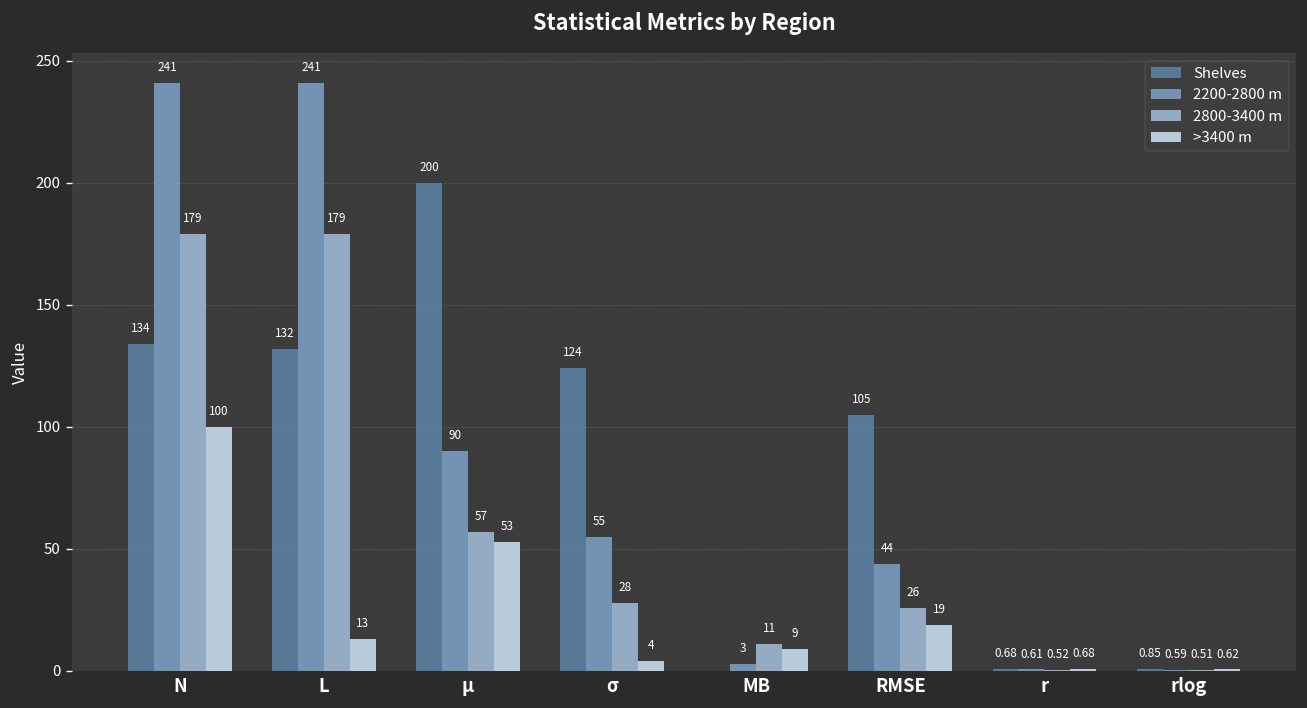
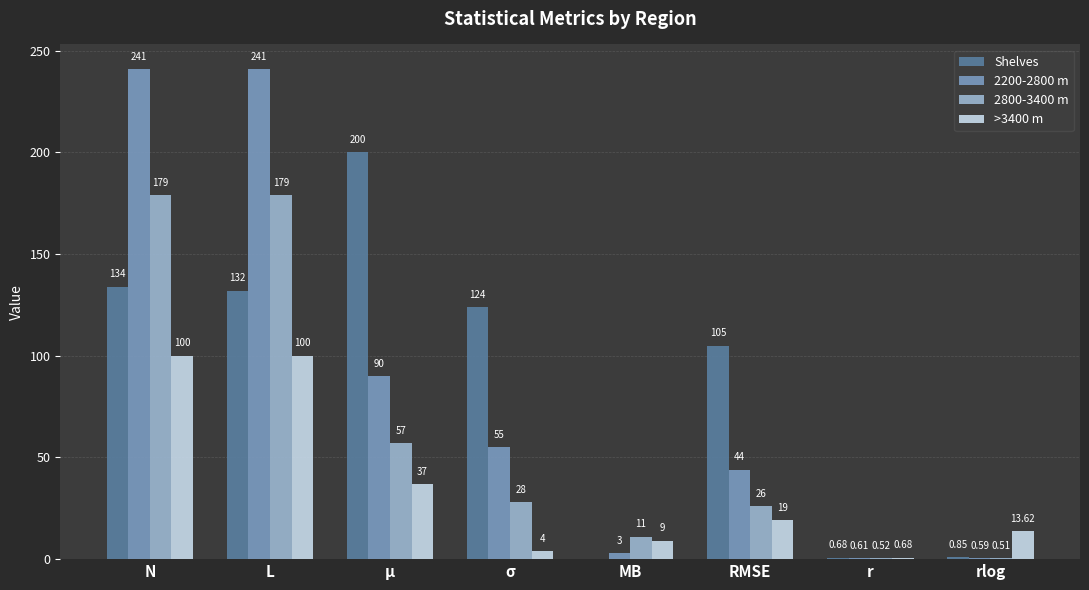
  {
    ">3400 m": {
      "N": 100,
-     "L": 13,
-     "μ": 53,
+     "L": 100,
+     "μ": 37,
      "σ": 4,
      "MB": 9,
      "RMSE": 19,
      "r": 0.68,
-     "rlog": 0.62
+     "rlog": 13.62
    }
  }
